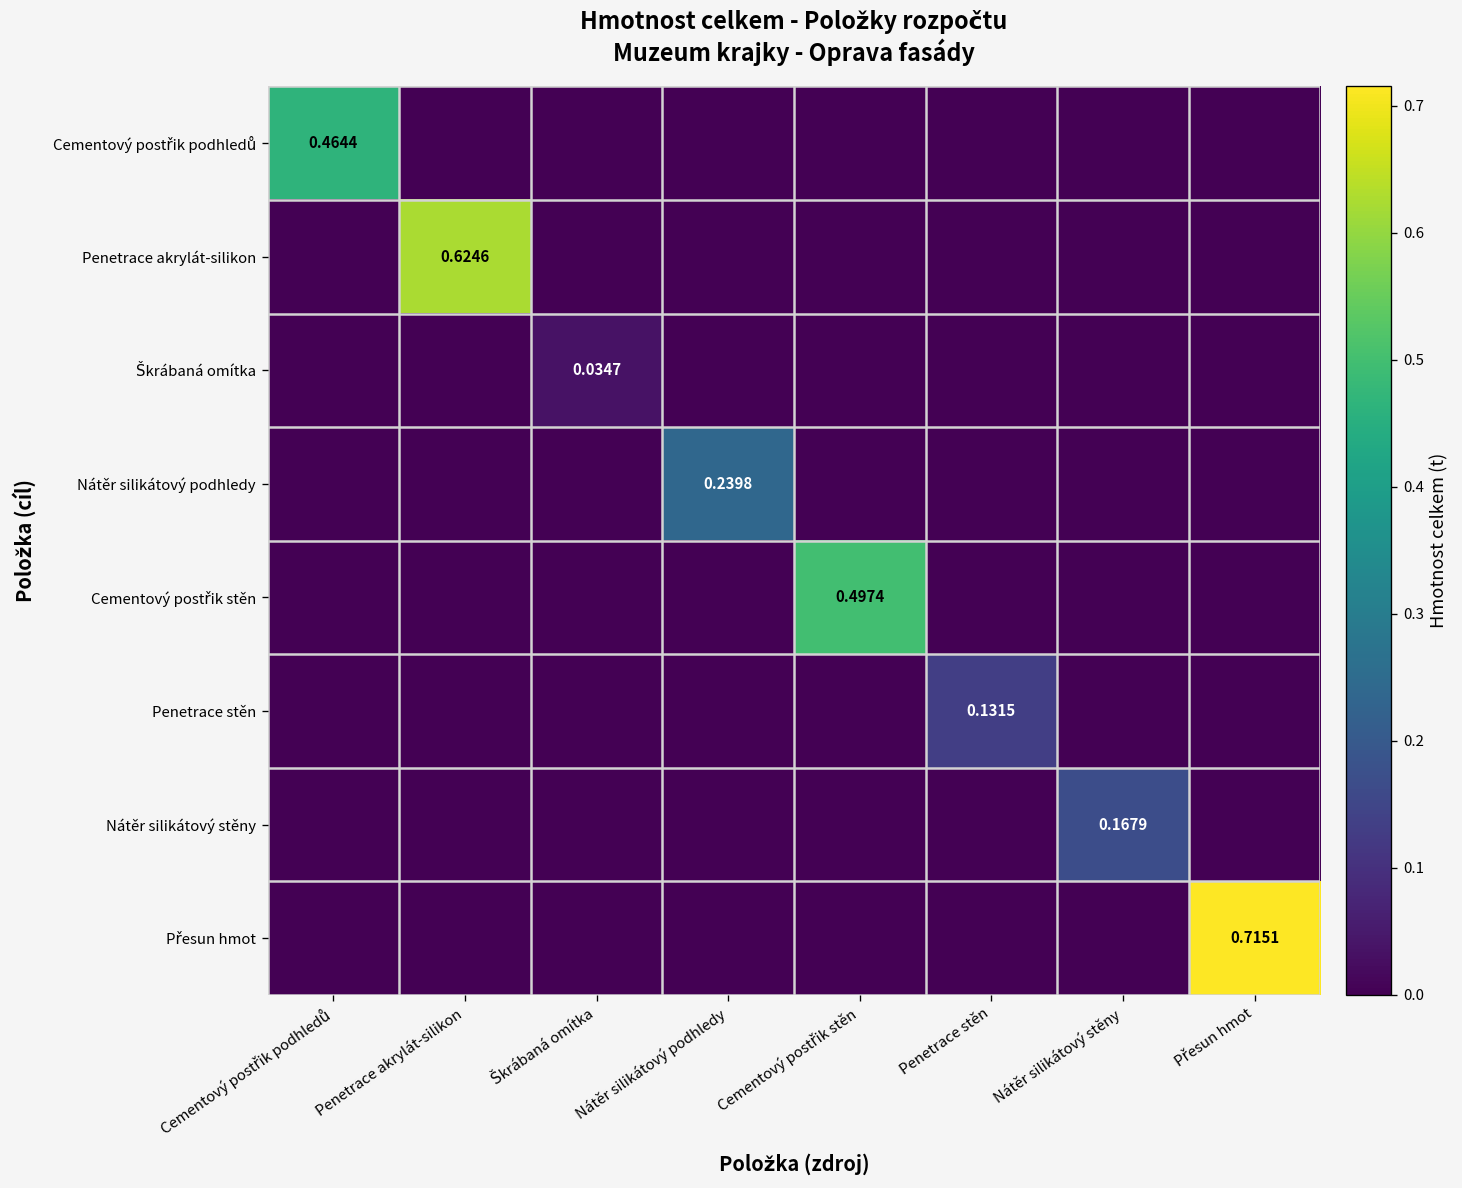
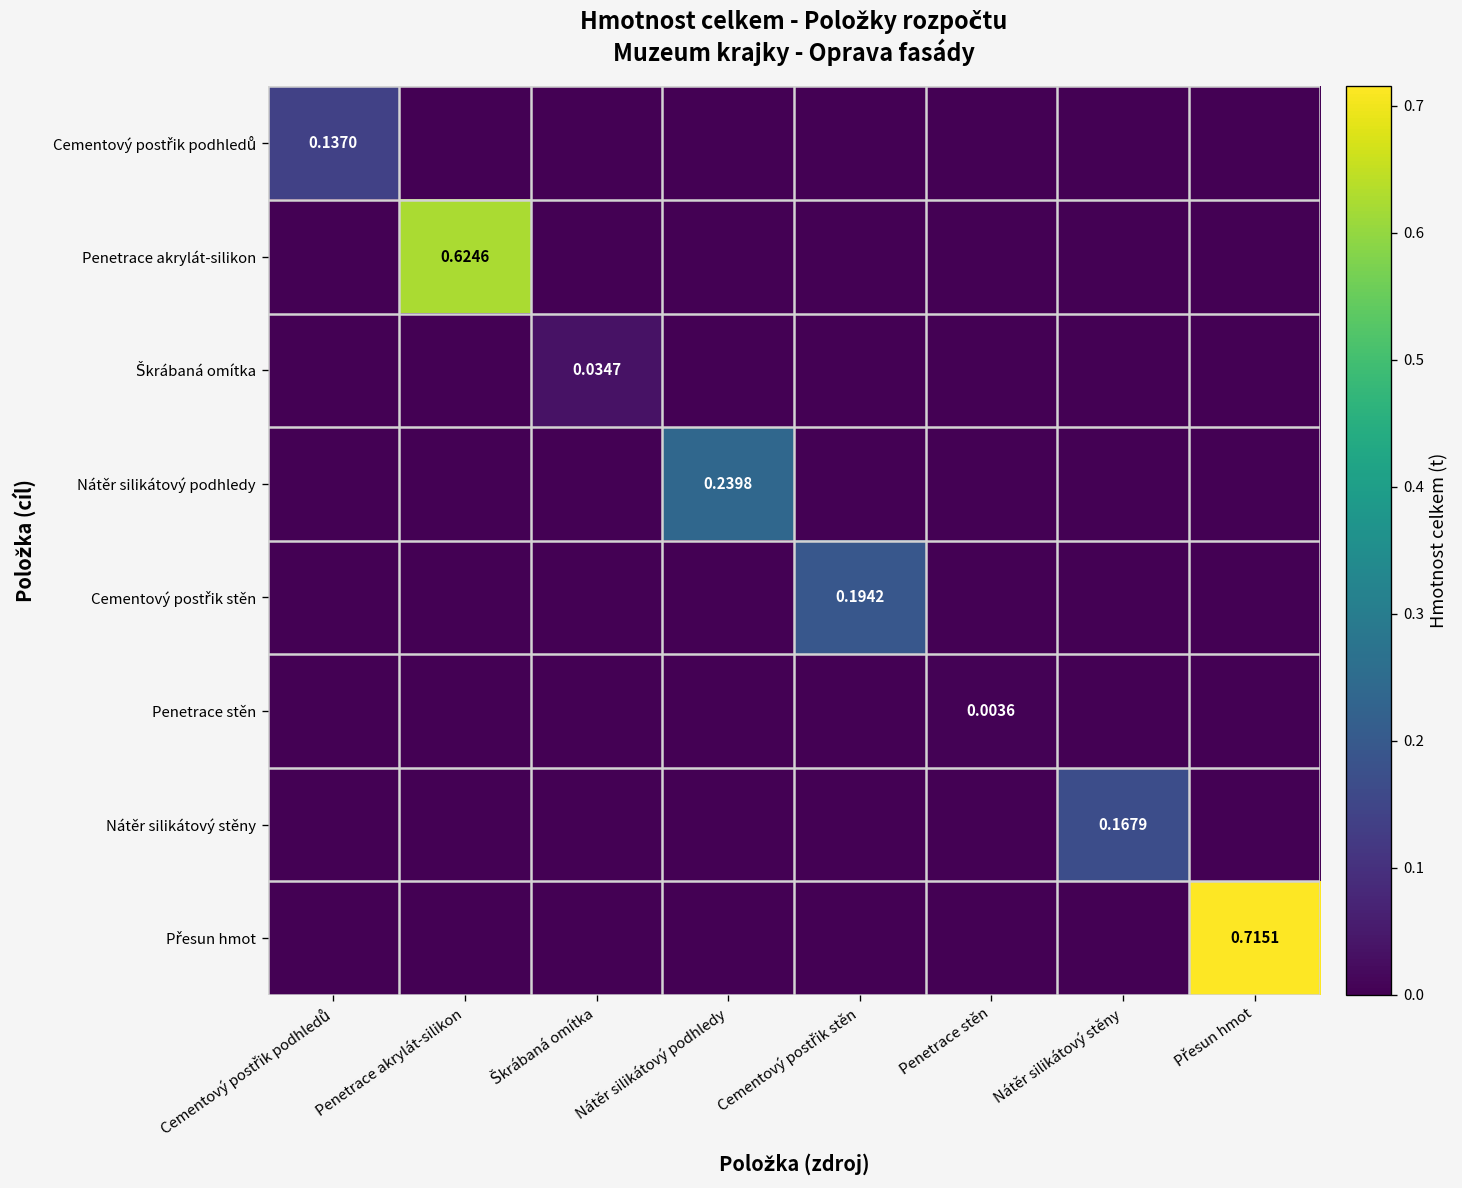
  {
    "Cementový postřik podhledů": {
-     "Cementový postřik podhledů": 0.4644
+     "Cementový postřik podhledů": 0.1370
    },
    "Penetrace akrylát-silikon": {
      "Penetrace akrylát-silikon": 0.6246
    },
    "Škrábaná omítka": {
      "Škrábaná omítka": 0.0347
    },
    "Nátěr silikátový podhledy": {
      "Nátěr silikátový podhledy": 0.2398
    },
    "Cementový postřik stěn": {
-     "Cementový postřik stěn": 0.4974
+     "Cementový postřik stěn": 0.1942
    },
    "Penetrace stěn": {
-     "Penetrace stěn": 0.1315
+     "Penetrace stěn": 0.0036
    },
    "Nátěr silikátový stěny": {
      "Nátěr silikátový stěny": 0.1679
    },
    "Přesun hmot": {
      "Přesun hmot": 0.7151
    }
  }
